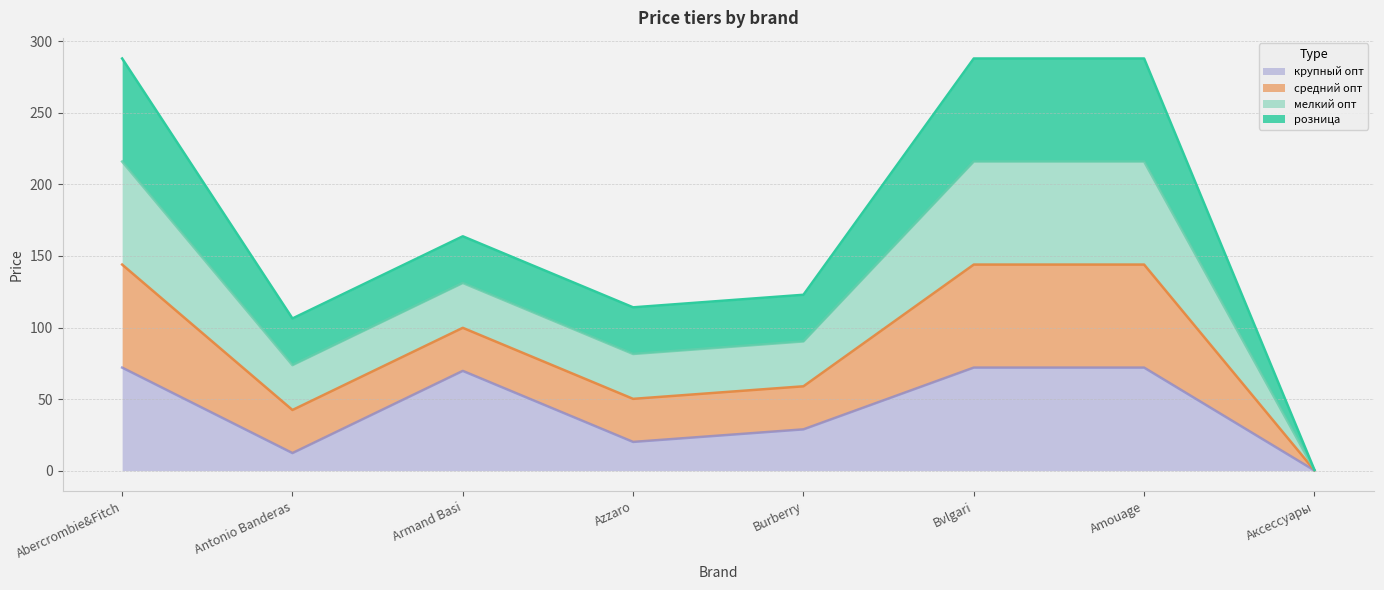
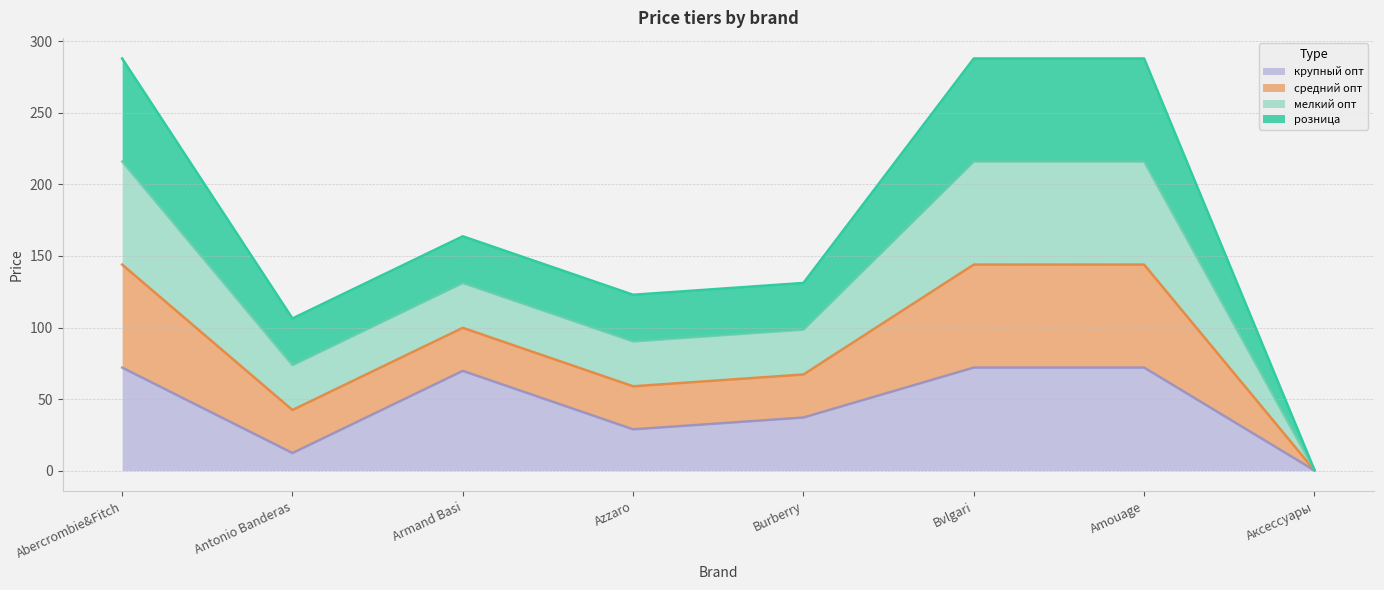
  {
    "крупный опт": {
      "Abercrombie&Fitch": 72,
      "Antonio Banderas": 12,
      "Armand Basi": 70,
-     "Azzaro": 20,
-     "Burberry": 29,
+     "Azzaro": 29,
+     "Burberry": 37,
      "Bvlgari": 72,
      "Amouage": 72
    },
    "средний опт": {
      "Abercrombie&Fitch": 72,
      "Antonio Banderas": 30,
      "Armand Basi": 30,
      "Azzaro": 30,
      "Burberry": 30,
      "Bvlgari": 72,
      "Amouage": 72
    }
  }
